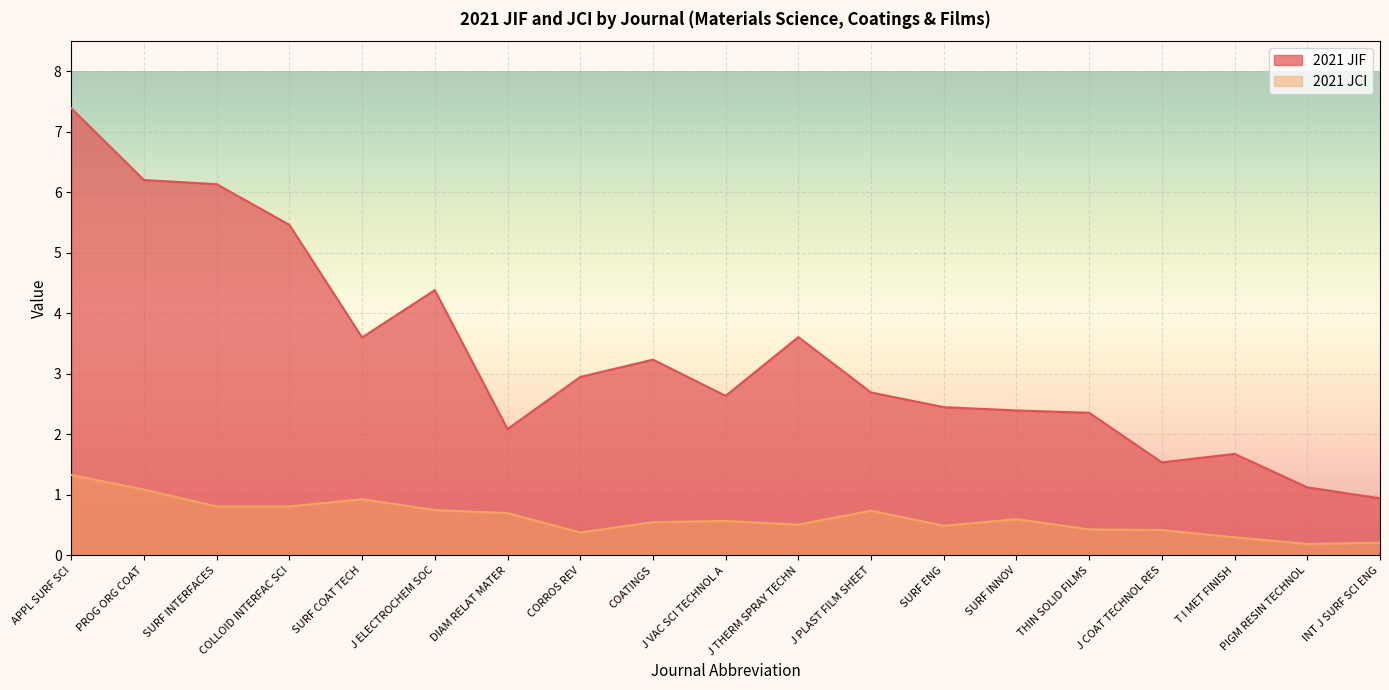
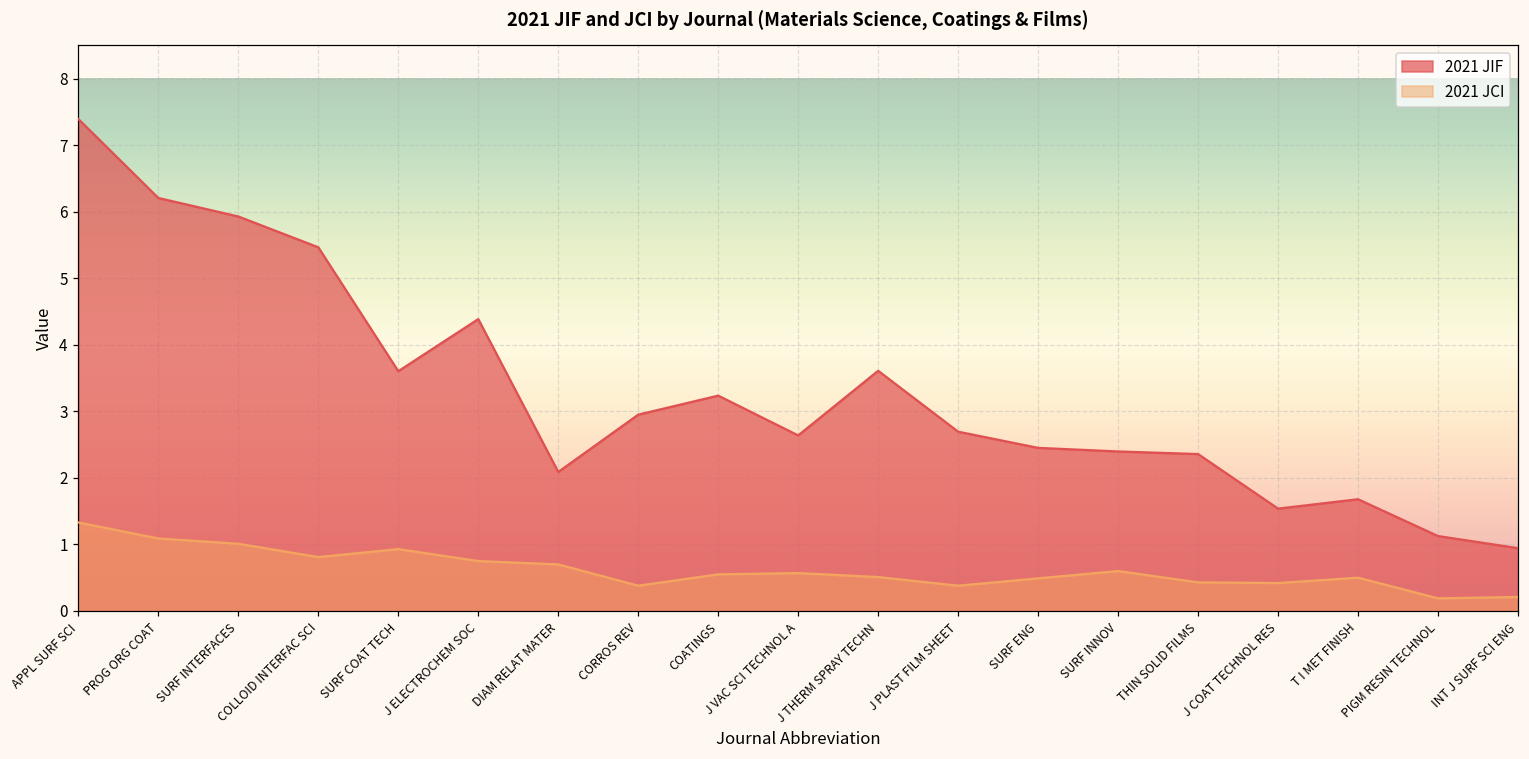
  {
    "2021 JIF": {
      "APPL SURF SCI": 7.4,
      "PROG ORG COAT": 6.2,
-     "SURF INTERFACES": 6.1,
+     "SURF INTERFACES": 5.9,
      "COLLOID INTERFAC SCI": 5.5,
      "SURF COAT TECH": 3.6,
      "J ELECTROCHEM SOC": 4.4,
      "DIAM RELAT MATER": 2.1,
      "CORROS REV": 3.0,
      "COATINGS": 3.2,
      "J VAC SCI TECHNOL A": 2.6,
      "J THERM SPRAY TECHN": 3.6,
      "J PLAST FILM SHEET": 2.7,
      "SURF ENG": 2.5,
      "SURF INNOV": 2.4,
      "THIN SOLID FILMS": 2.4,
      "J COAT TECHNOL RES": 1.5,
      "T I MET FINISH": 1.7,
      "PIGM RESIN TECHNOL": 1.1,
      "INT J SURF SCI ENG": 0.9
    },
    "2021 JCI": {
      "APPL SURF SCI": 1.3,
      "PROG ORG COAT": 1.1,
-     "SURF INTERFACES": 0.8,
+     "SURF INTERFACES": 1.0,
      "COLLOID INTERFAC SCI": 0.8,
      "SURF COAT TECH": 0.9,
      "J ELECTROCHEM SOC": 0.8,
      "DIAM RELAT MATER": 0.7,
      "CORROS REV": 0.4,
      "COATINGS": 0.6,
      "J VAC SCI TECHNOL A": 0.6,
      "J THERM SPRAY TECHN": 0.5,
-     "J PLAST FILM SHEET": 0.7,
+     "J PLAST FILM SHEET": 0.4,
      "SURF ENG": 0.5,
      "SURF INNOV": 0.6,
      "THIN SOLID FILMS": 0.4,
      "J COAT TECHNOL RES": 0.4,
-     "T I MET FINISH": 0.3,
+     "T I MET FINISH": 0.5,
      "PIGM RESIN TECHNOL": 0.2,
      "INT J SURF SCI ENG": 0.2
    }
  }
